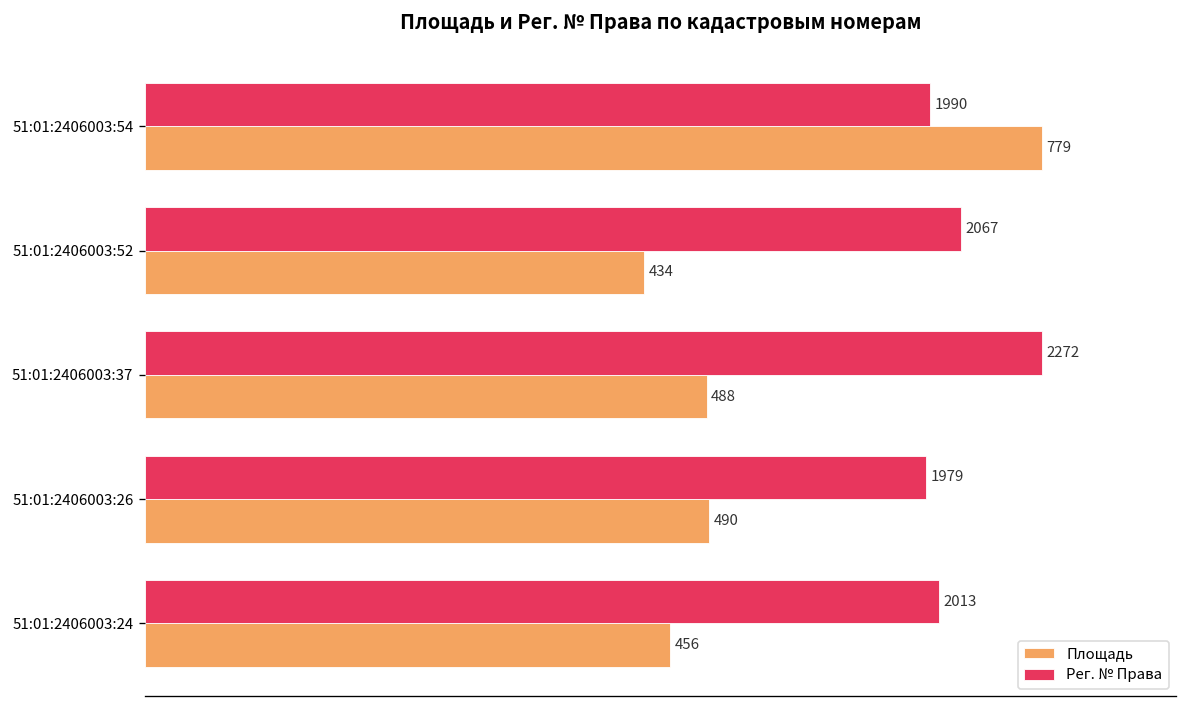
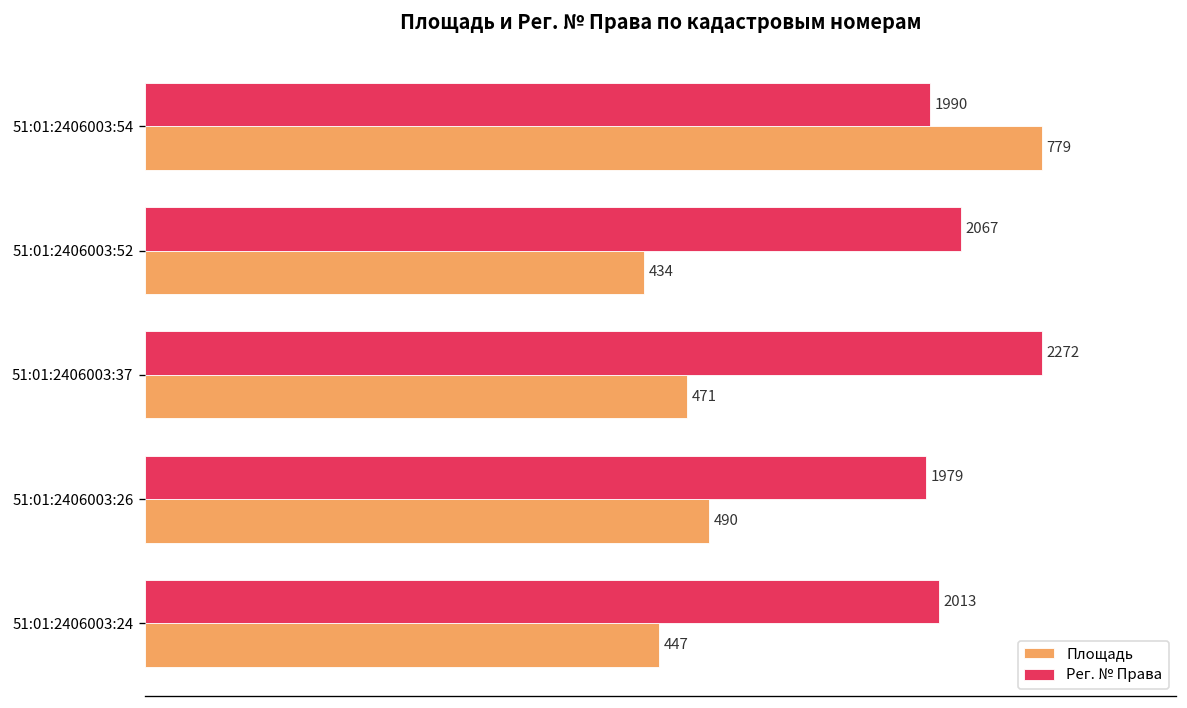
  {
    "Площадь": {
-     "51:01:2406003:37": 488,
-     "51:01:2406003:24": 456
+     "51:01:2406003:37": 471,
+     "51:01:2406003:24": 447
    }
  }
